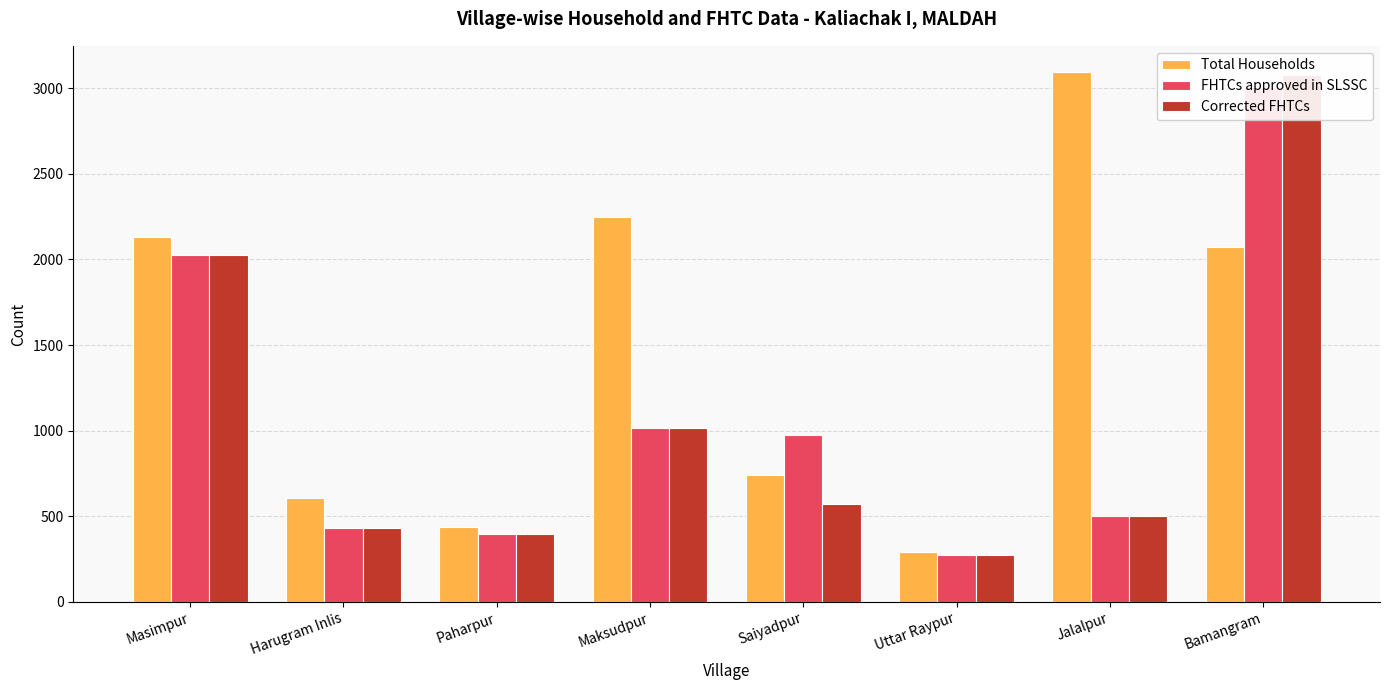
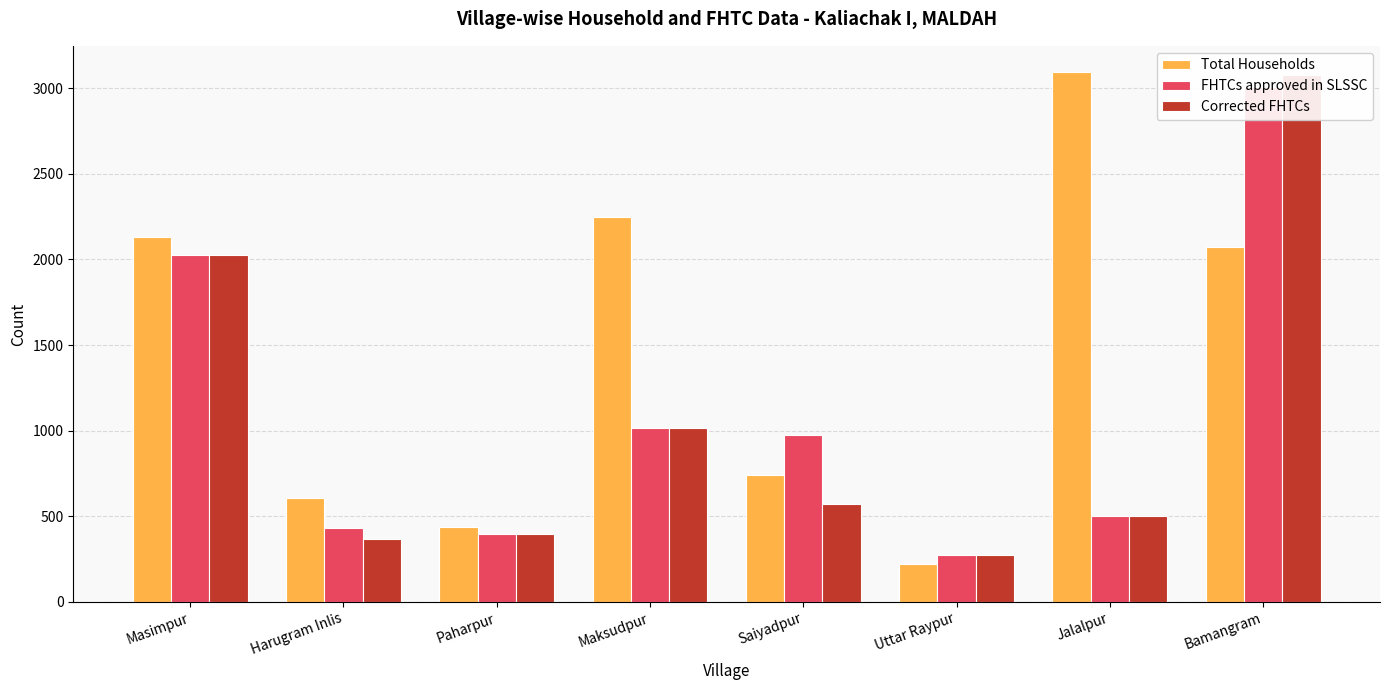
  {
    "Total Households": {
      "Masimpur": 2130,
      "Harugram Inlis": 610,
      "Paharpur": 440,
      "Maksudpur": 2250,
      "Saiyadpur": 740,
-     "Uttar Raypur": 290,
+     "Uttar Raypur": 220,
      "Jalalpur": 3090,
      "Bamangram": 2070
    },
    "FHTCs approved in SLSSC": {
      "Masimpur": 2020,
      "Harugram Inlis": 430,
      "Paharpur": 400,
      "Maksudpur": 1020,
      "Saiyadpur": 970,
      "Uttar Raypur": 280,
      "Jalalpur": 500
    },
    "Corrected FHTCs": {
      "Masimpur": 2020,
-     "Harugram Inlis": 430,
+     "Harugram Inlis": 370,
      "Paharpur": 400,
      "Maksudpur": 1020,
      "Saiyadpur": 570,
      "Uttar Raypur": 280,
      "Jalalpur": 500
    }
  }
